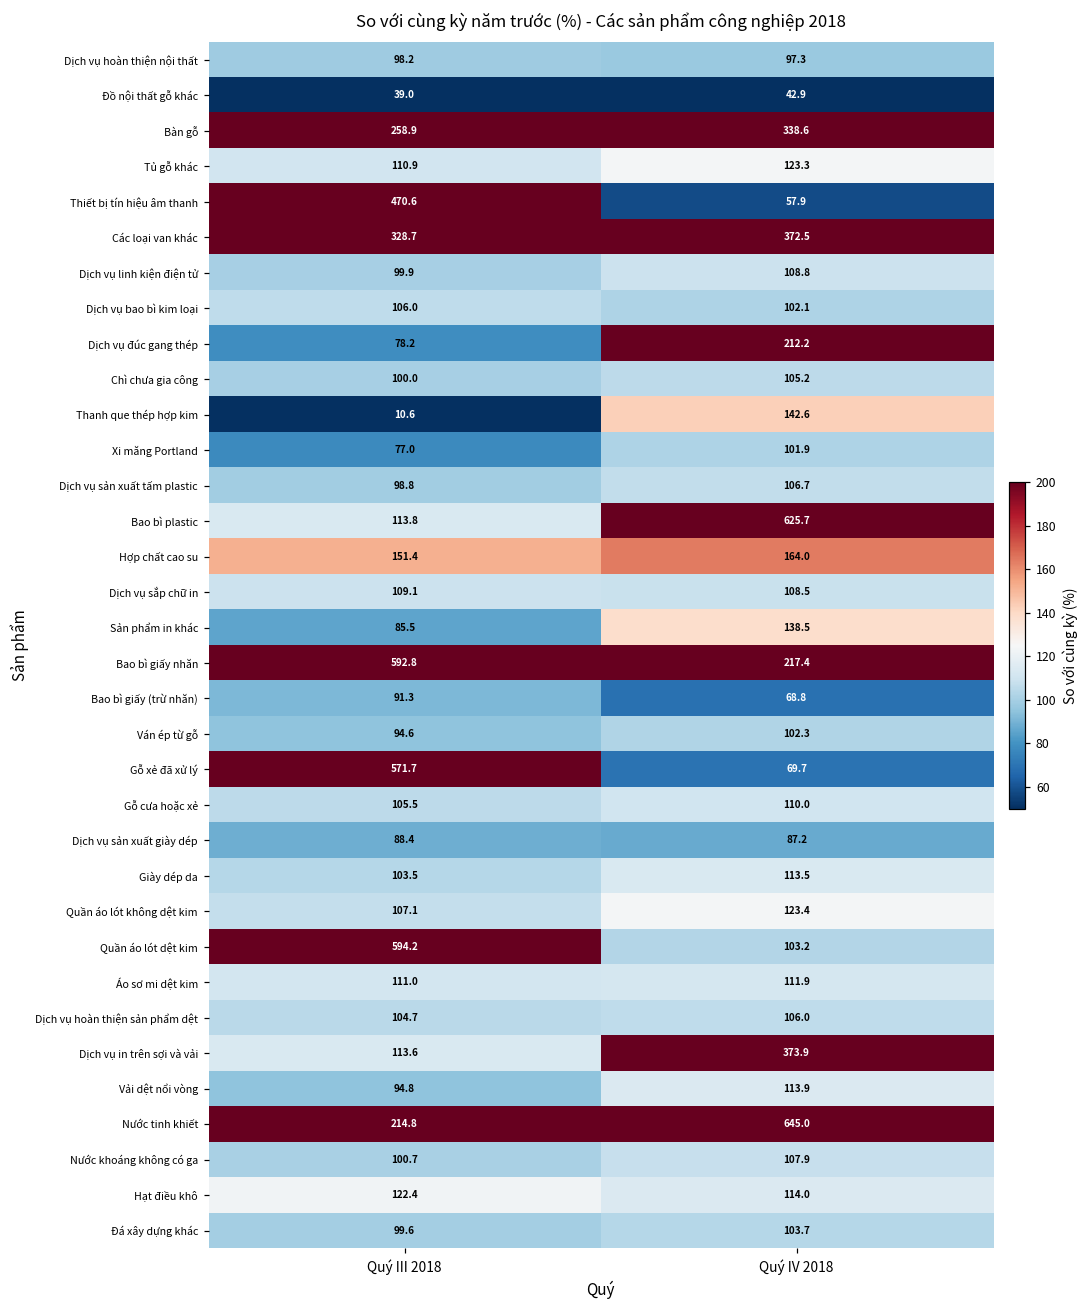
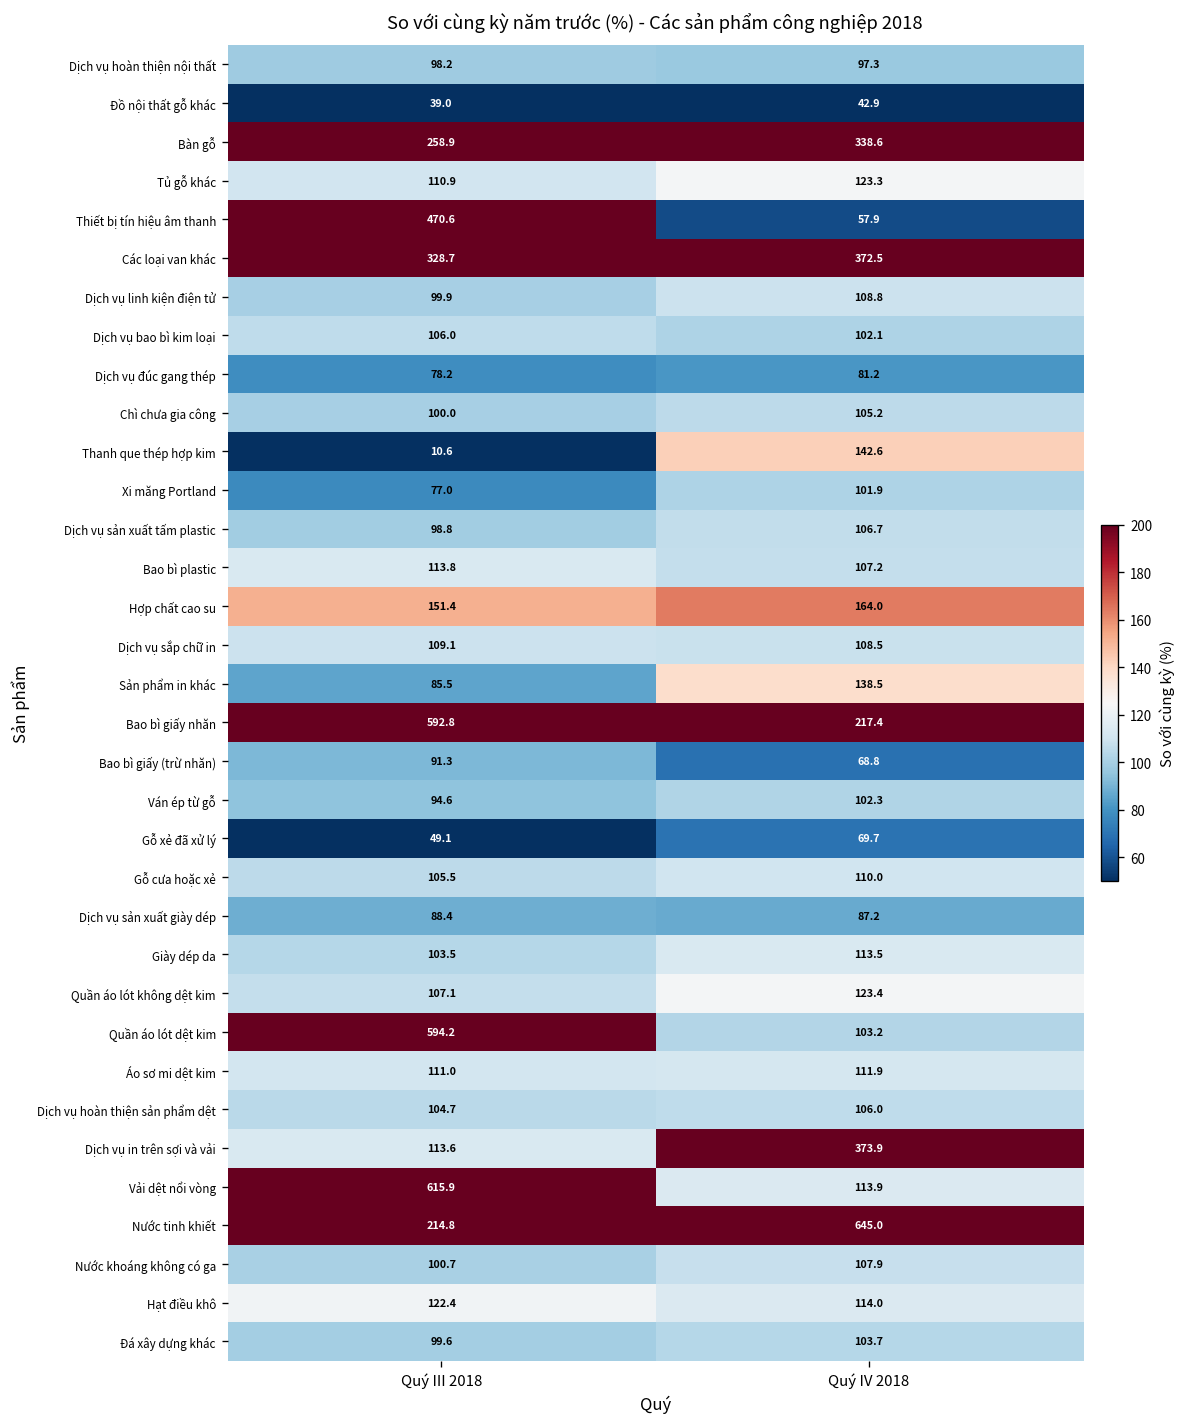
  {
    "Dịch vụ hoàn thiện nội thất": {
      "Quý III 2018": 98.2,
      "Quý IV 2018": 97.3
    },
    "Đồ nội thất gỗ khác": {
      "Quý III 2018": 39.0,
      "Quý IV 2018": 42.9
    },
    "Bàn gỗ": {
      "Quý III 2018": 258.9,
      "Quý IV 2018": 338.6
    },
    "Tủ gỗ khác": {
      "Quý III 2018": 110.9,
      "Quý IV 2018": 123.3
    },
    "Thiết bị tín hiệu âm thanh": {
      "Quý III 2018": 470.6,
      "Quý IV 2018": 57.9
    },
    "Các loại van khác": {
      "Quý III 2018": 328.7,
      "Quý IV 2018": 372.5
    },
    "Dịch vụ linh kiện điện tử": {
      "Quý III 2018": 99.9,
      "Quý IV 2018": 108.8
    },
    "Dịch vụ bao bì kim loại": {
      "Quý III 2018": 106.0,
      "Quý IV 2018": 102.1
    },
    "Dịch vụ đúc gang thép": {
      "Quý III 2018": 78.2,
-     "Quý IV 2018": 212.2
+     "Quý IV 2018": 81.2
    },
    "Chì chưa gia công": {
      "Quý III 2018": 100.0,
      "Quý IV 2018": 105.2
    },
    "Thanh que thép hợp kim": {
      "Quý III 2018": 10.6,
      "Quý IV 2018": 142.6
    },
    "Xi măng Portland": {
      "Quý III 2018": 77.0,
      "Quý IV 2018": 101.9
    },
    "Dịch vụ sản xuất tấm plastic": {
      "Quý III 2018": 98.8,
      "Quý IV 2018": 106.7
    },
    "Bao bì plastic": {
      "Quý III 2018": 113.8,
-     "Quý IV 2018": 625.7
+     "Quý IV 2018": 107.2
    },
    "Hợp chất cao su": {
      "Quý III 2018": 151.4,
      "Quý IV 2018": 164.0
    },
    "Dịch vụ sắp chữ in": {
      "Quý III 2018": 109.1,
      "Quý IV 2018": 108.5
    },
    "Sản phẩm in khác": {
      "Quý III 2018": 85.5,
      "Quý IV 2018": 138.5
    },
    "Bao bì giấy nhăn": {
      "Quý III 2018": 592.8,
      "Quý IV 2018": 217.4
    },
    "Bao bì giấy (trừ nhăn)": {
      "Quý III 2018": 91.3,
      "Quý IV 2018": 68.8
    },
    "Ván ép từ gỗ": {
      "Quý III 2018": 94.6,
      "Quý IV 2018": 102.3
    },
    "Gỗ xẻ đã xử lý": {
-     "Quý III 2018": 571.7,
+     "Quý III 2018": 49.1,
      "Quý IV 2018": 69.7
    },
    "Gỗ cưa hoặc xẻ": {
      "Quý III 2018": 105.5,
      "Quý IV 2018": 110.0
    },
    "Dịch vụ sản xuất giày dép": {
      "Quý III 2018": 88.4,
      "Quý IV 2018": 87.2
    },
    "Giày dép da": {
      "Quý III 2018": 103.5,
      "Quý IV 2018": 113.5
    },
    "Quần áo lót không dệt kim": {
      "Quý III 2018": 107.1,
      "Quý IV 2018": 123.4
    },
    "Quần áo lót dệt kim": {
      "Quý III 2018": 594.2,
      "Quý IV 2018": 103.2
    },
    "Áo sơ mi dệt kim": {
      "Quý III 2018": 111.0,
      "Quý IV 2018": 111.9
    },
    "Dịch vụ hoàn thiện sản phẩm dệt": {
      "Quý III 2018": 104.7,
      "Quý IV 2018": 106.0
    },
    "Dịch vụ in trên sợi và vải": {
      "Quý III 2018": 113.6,
      "Quý IV 2018": 373.9
    },
    "Vải dệt nổi vòng": {
-     "Quý III 2018": 94.8,
+     "Quý III 2018": 615.9,
      "Quý IV 2018": 113.9
    },
    "Nước tinh khiết": {
      "Quý III 2018": 214.8,
      "Quý IV 2018": 645.0
    },
    "Nước khoáng không có ga": {
      "Quý III 2018": 100.7,
      "Quý IV 2018": 107.9
    },
    "Hạt điều khô": {
      "Quý III 2018": 122.4,
      "Quý IV 2018": 114.0
    },
    "Đá xây dựng khác": {
      "Quý III 2018": 99.6,
      "Quý IV 2018": 103.7
    }
  }
